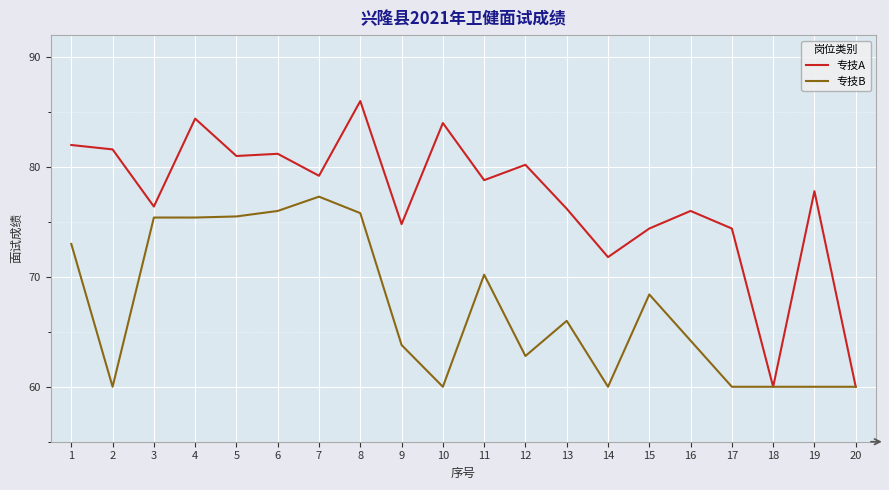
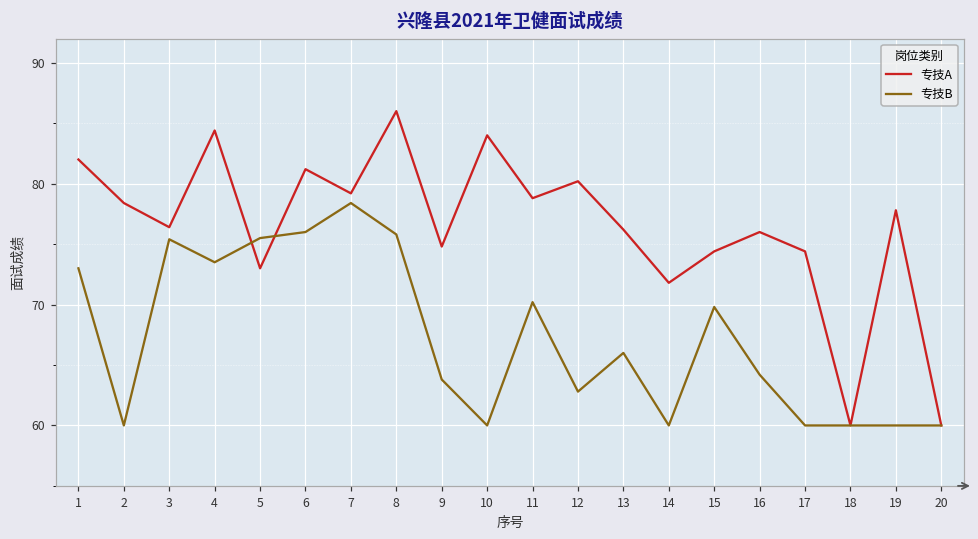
  {
    "专技A": {
      "1": 82.0,
-     "2": 81.6,
+     "2": 78.4,
      "3": 76.4,
      "4": 84.4,
-     "5": 81,
+     "5": 73,
      "6": 81.2,
      "7": 79.2,
      "8": 86.0,
      "9": 74.8,
      "10": 84.0,
      "11": 78.8,
      "12": 80.2,
      "13": 76.2,
      "14": 71.8,
      "15": 74.4,
      "16": 76.0,
      "17": 74.4,
      "19": 77.8
    },
    "专技B": {
      "1": 73.0,
      "2": 60.0,
      "3": 75.4,
-     "4": 75.4,
+     "4": 73.5,
      "5": 75.5,
      "6": 76.0,
-     "7": 77.3,
+     "7": 78.4,
      "8": 75.8,
      "9": 63.8,
      "10": 60.0,
      "11": 70.2,
      "12": 62.8,
      "13": 66.0,
      "14": 60.0,
-     "15": 68.4,
+     "15": 69.8,
      "16": 64.2,
      "17": 60.0,
      "19": 60.0
    }
  }
